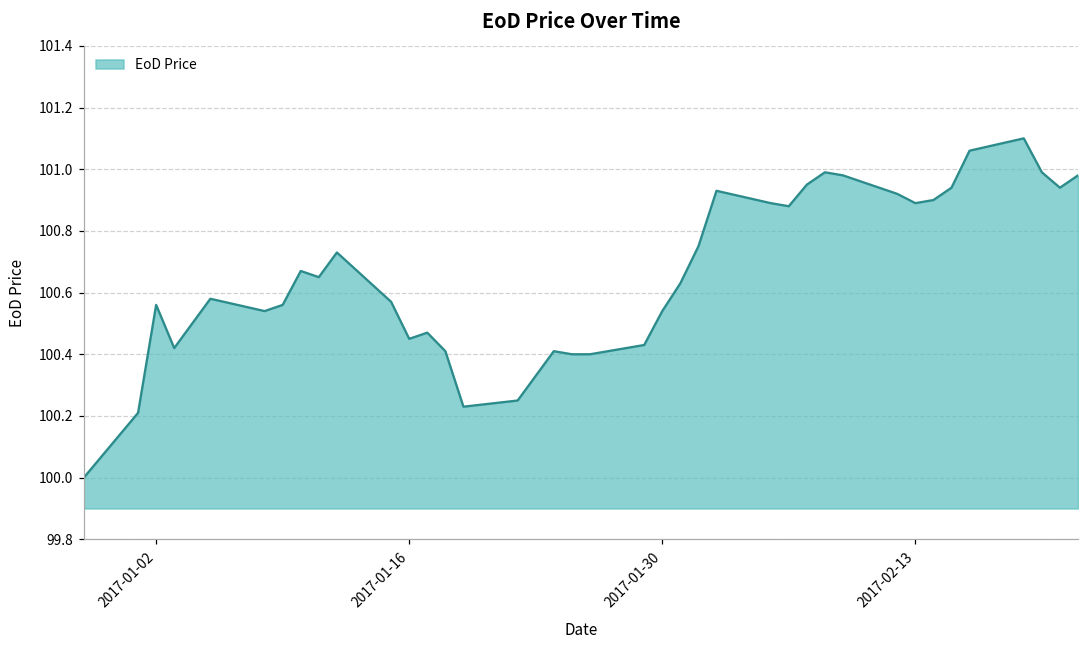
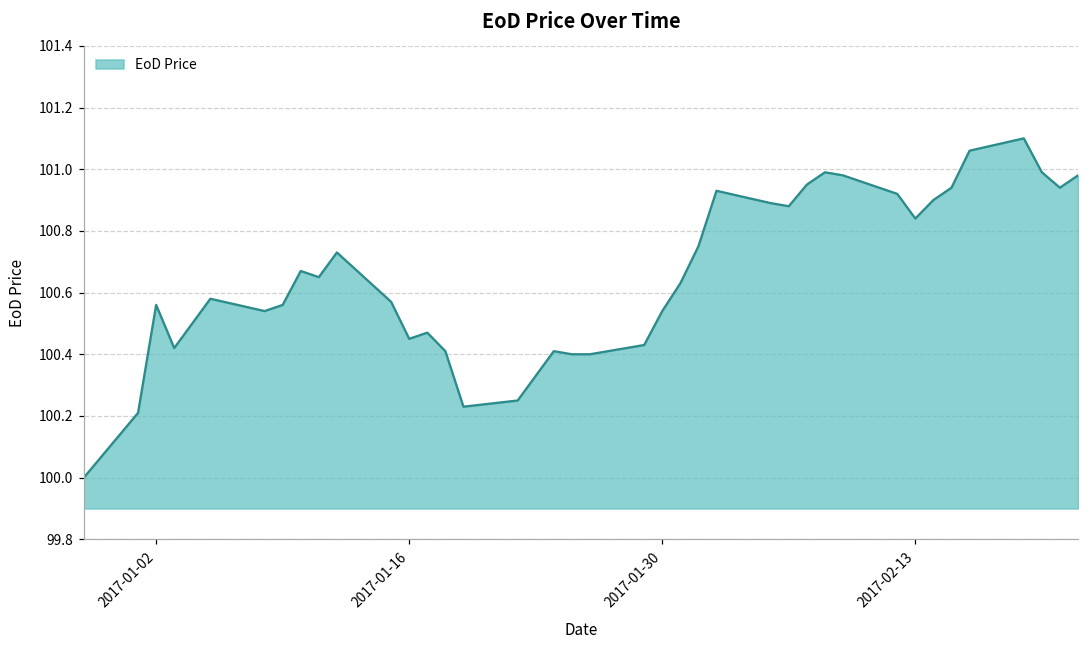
  {
    "2017-01-02": 100.56,
    "2017-01-16": 100.45,
    "2017-01-30": 100.54,
-   "2017-02-13": 100.89
+   "2017-02-13": 100.84
  }
